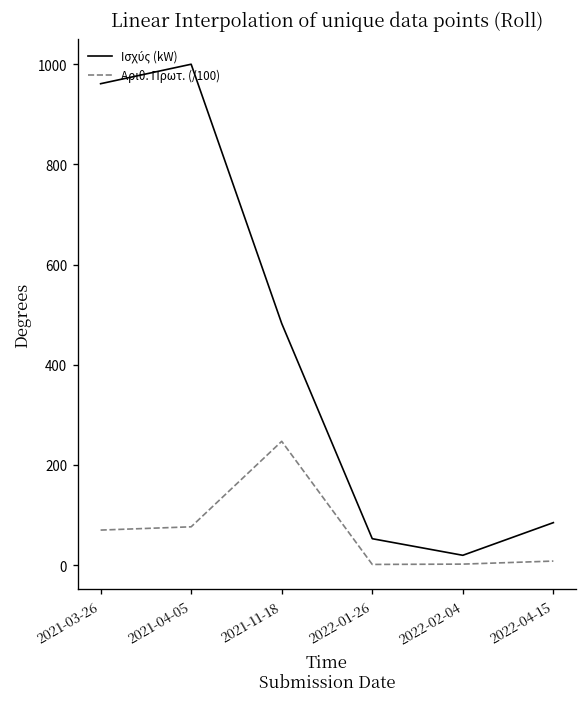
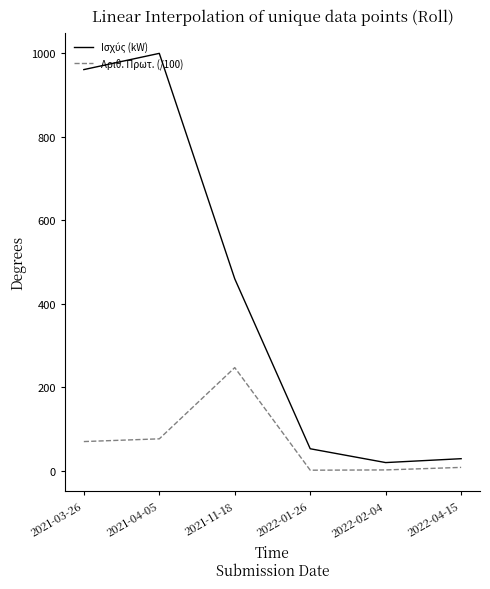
  {
    "Ισχύς (kW)": {
      "2021-03-26": 960,
      "2021-04-05": 1000,
-     "2021-11-18": 480,
+     "2021-11-18": 460,
      "2022-01-26": 50,
      "2022-02-04": 20,
-     "2022-04-15": 80
+     "2022-04-15": 30
    },
    "Αριθ. Πρωτ. (/100)": {
      "2021-03-26": 70,
      "2021-04-05": 80,
      "2021-11-18": 250,
      "2022-01-26": 0,
      "2022-02-04": 0,
      "2022-04-15": 10
    }
  }
